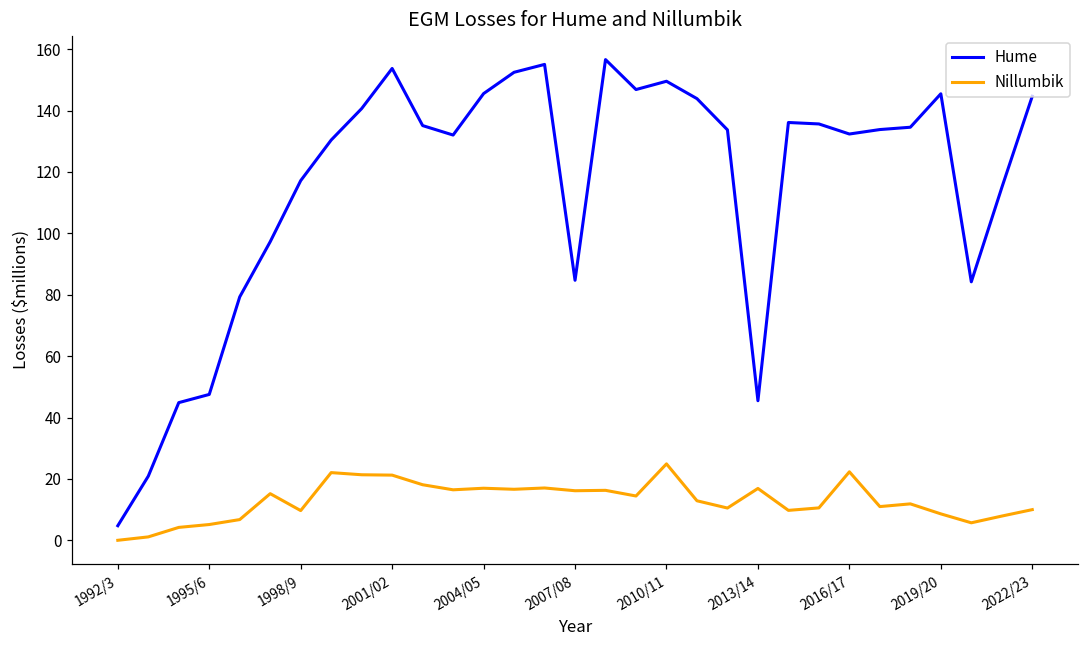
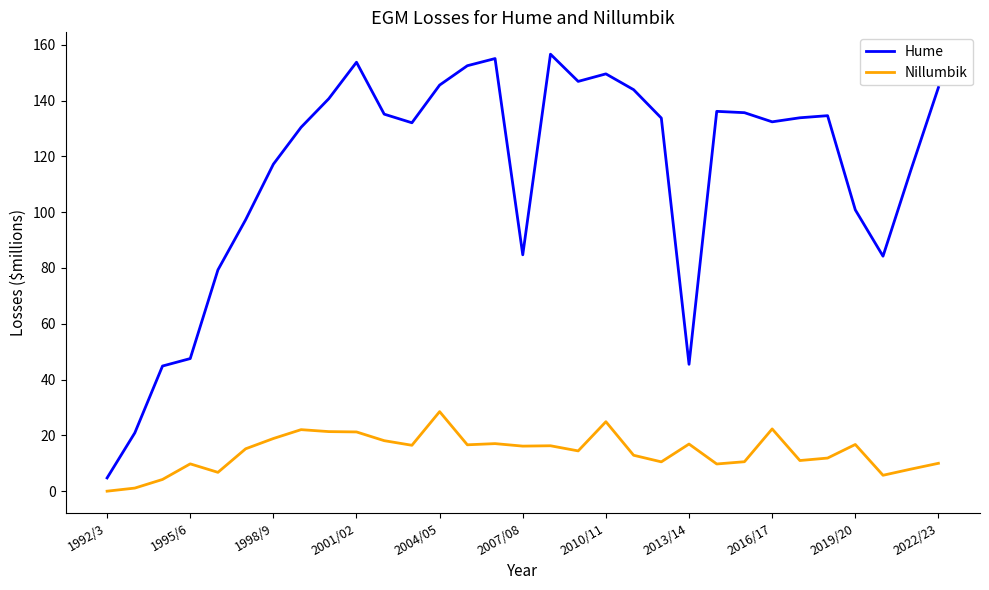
  {
    "Hume": {
      "1992/3": 5,
      "1995/6": 48,
      "1998/9": 117,
      "2001/02": 154,
      "2004/05": 146,
      "2007/08": 85,
      "2010/11": 150,
      "2013/14": 45,
      "2016/17": 132,
-     "2019/20": 145,
+     "2019/20": 101,
      "2022/23": 145
    },
    "Nillumbik": {
      "1992/3": 0,
-     "1995/6": 5,
-     "1998/9": 10,
+     "1995/6": 10,
+     "1998/9": 19,
      "2001/02": 21,
-     "2004/05": 17,
+     "2004/05": 29,
      "2007/08": 16,
      "2010/11": 25,
      "2013/14": 17,
      "2016/17": 22,
-     "2019/20": 9,
+     "2019/20": 17,
      "2022/23": 10
    }
  }
